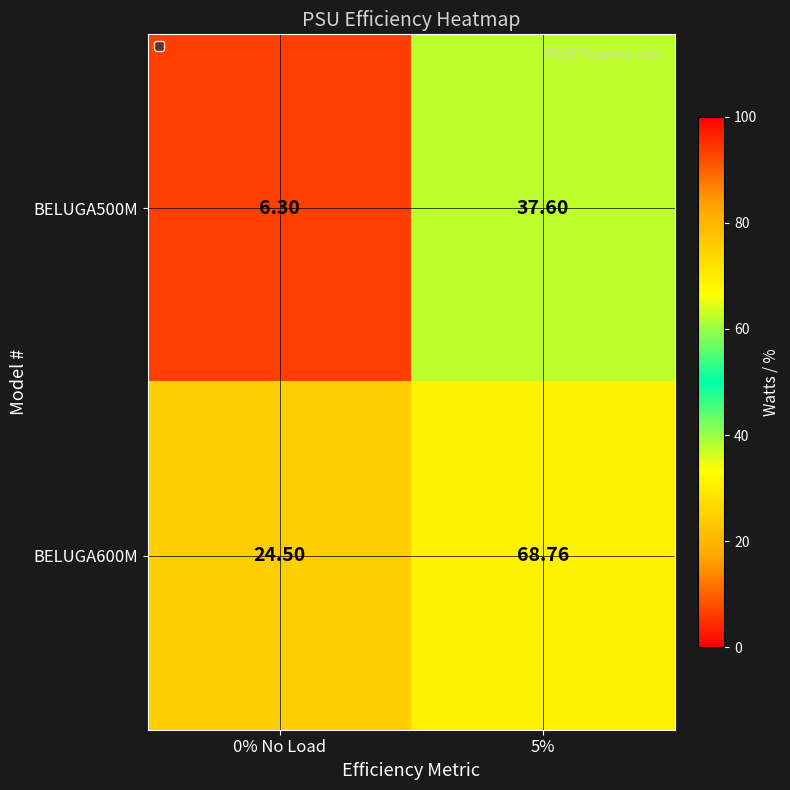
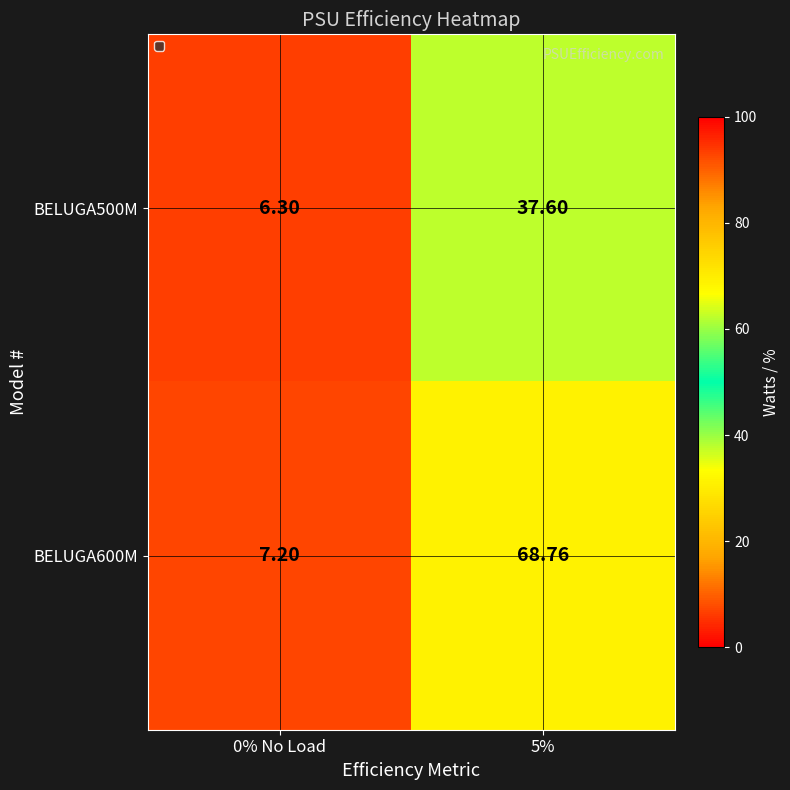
  {
    "BELUGA500M": {
      "0% No Load": 6.30
    },
    "BELUGA600M": {
-     "0% No Load": 24.50,
+     "0% No Load": 7.20,
      "5%": 68.76
    }
  }
